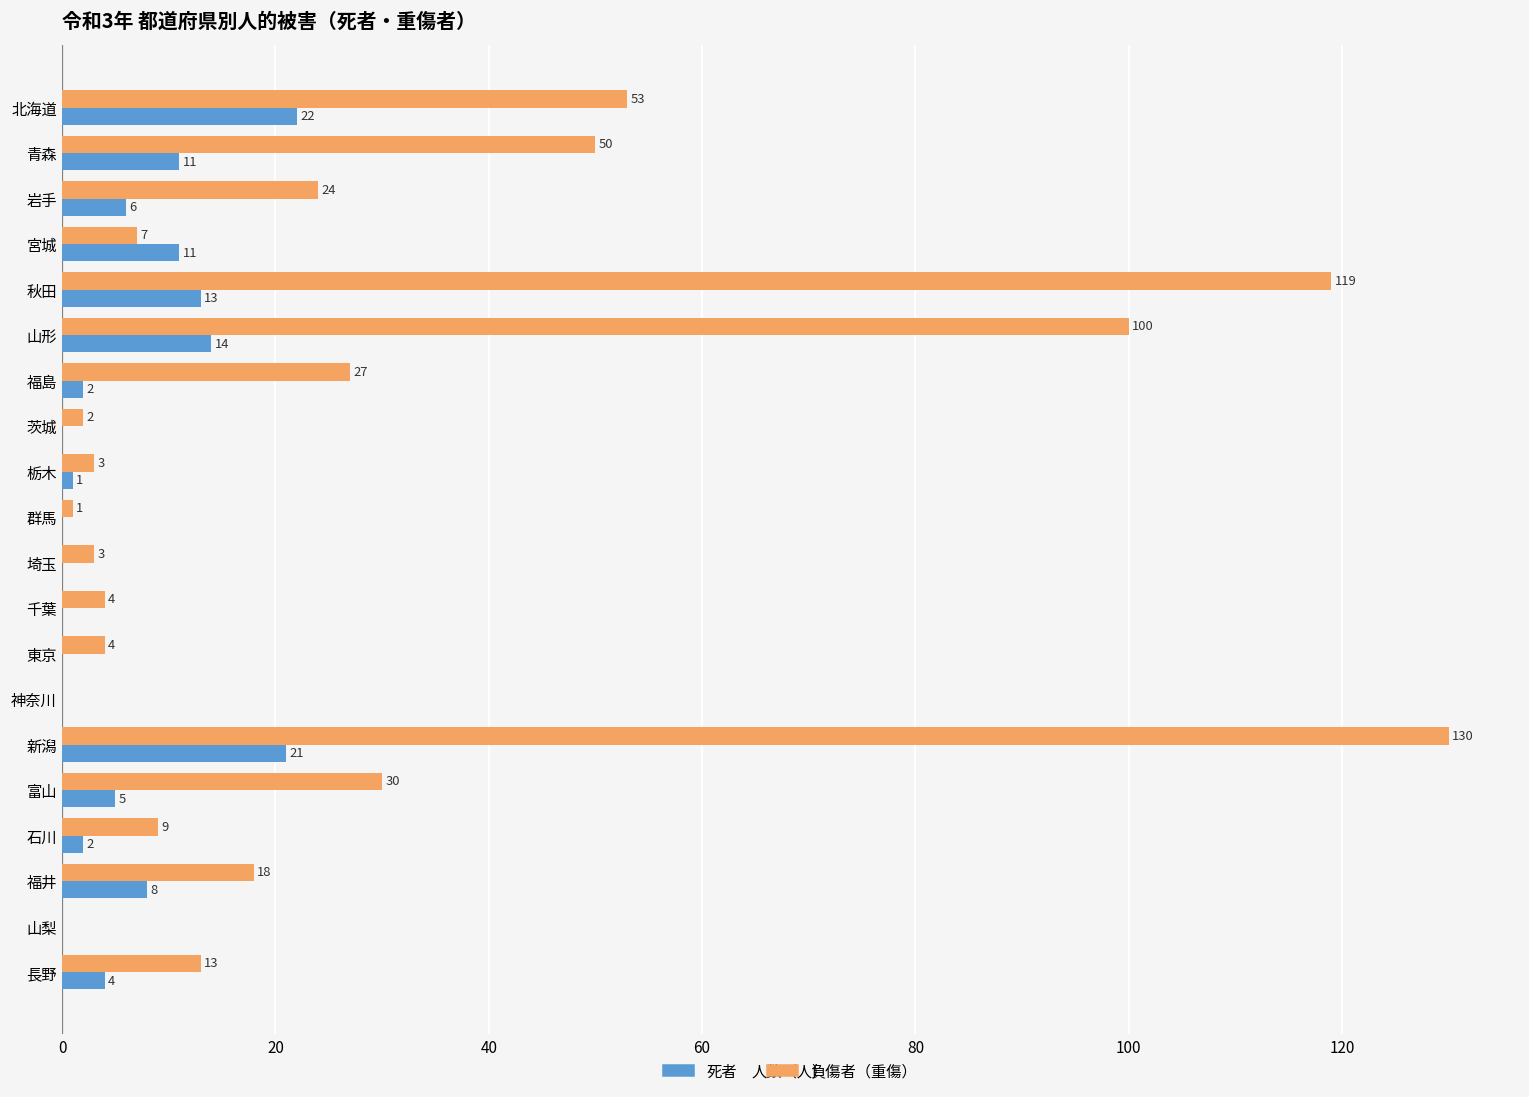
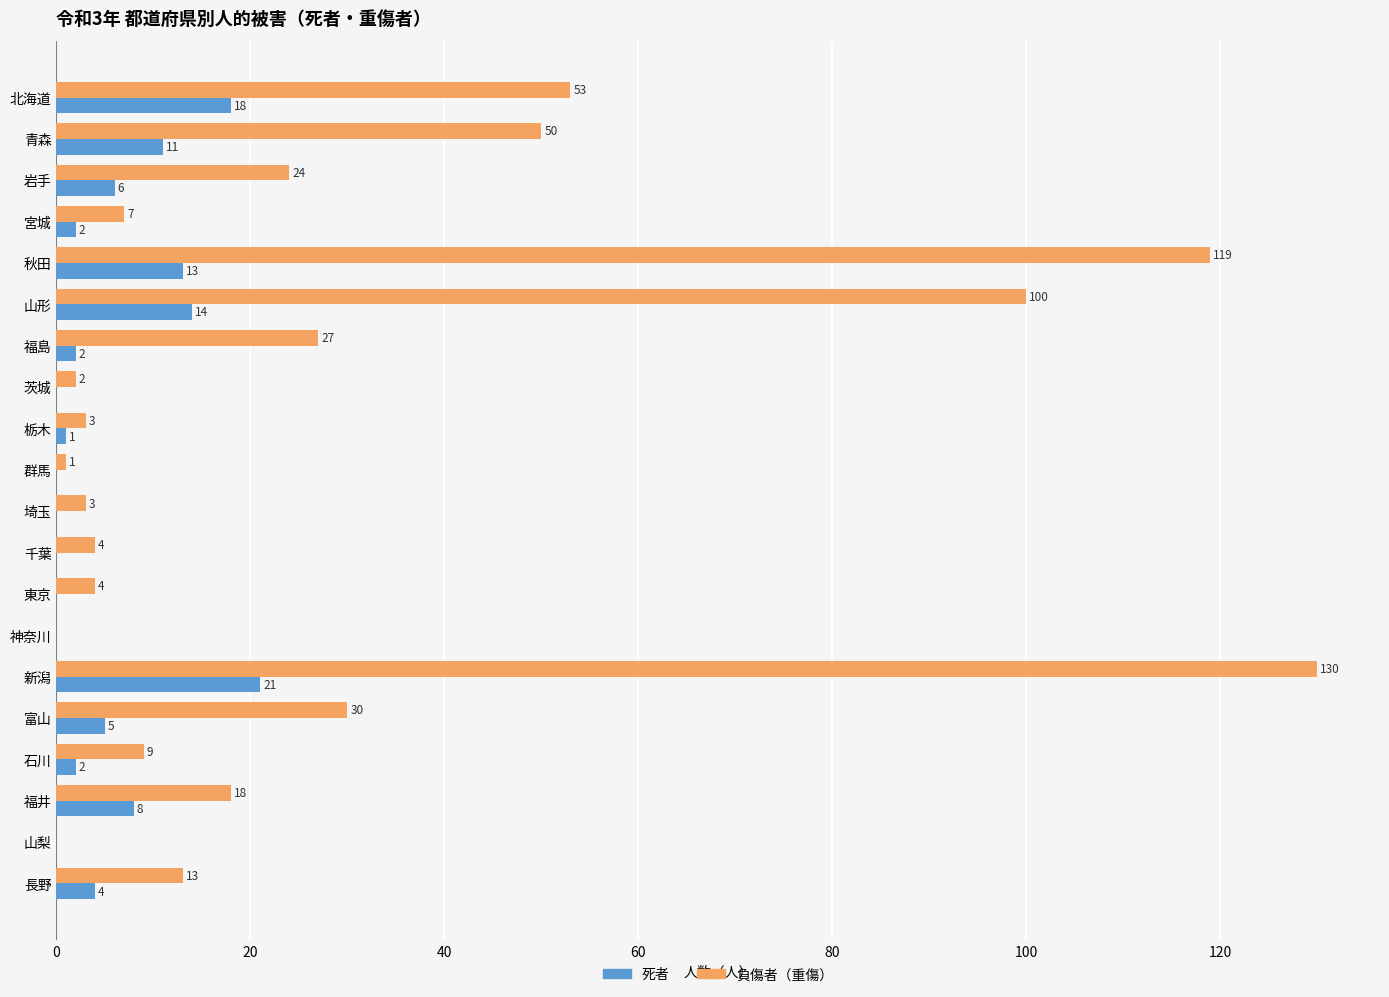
  {
    "死者": {
-     "北海道": 22,
+     "北海道": 18,
      "青森": 11,
      "岩手": 6,
-     "宮城": 11,
+     "宮城": 2,
      "秋田": 13,
      "山形": 14,
      "福島": 2,
      "栃木": 1,
      "新潟": 21,
      "富山": 5,
      "石川": 2,
      "福井": 8,
      "長野": 4
    },
    "負傷者（重傷）": {
      "北海道": 53,
      "青森": 50,
      "岩手": 24,
      "宮城": 7,
      "秋田": 119,
      "山形": 100,
      "福島": 27,
      "茨城": 2,
      "栃木": 3,
      "群馬": 1,
      "埼玉": 3,
      "千葉": 4,
      "東京": 4,
      "新潟": 130,
      "富山": 30,
      "石川": 9,
      "福井": 18,
      "長野": 13
    }
  }
